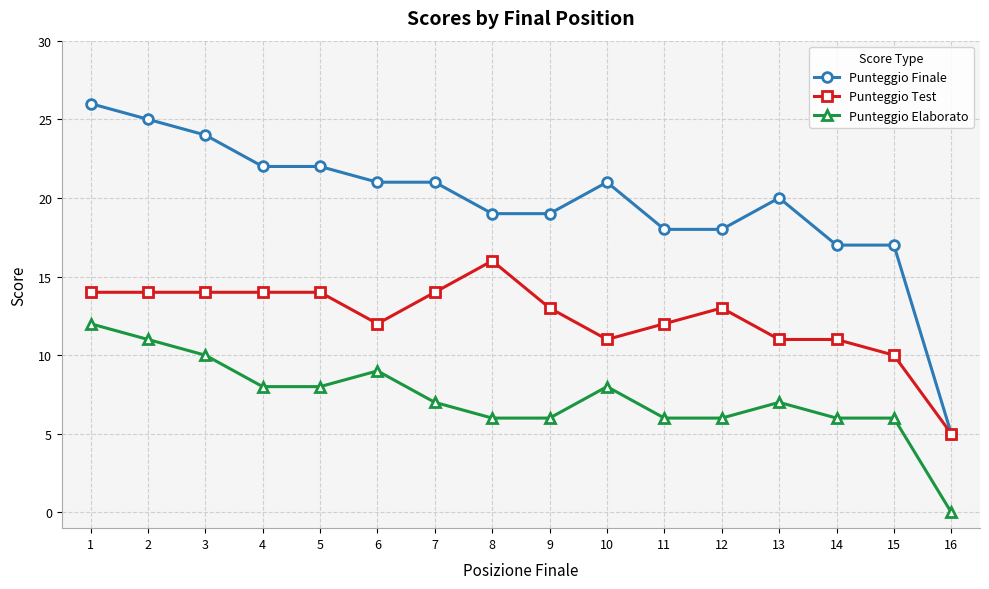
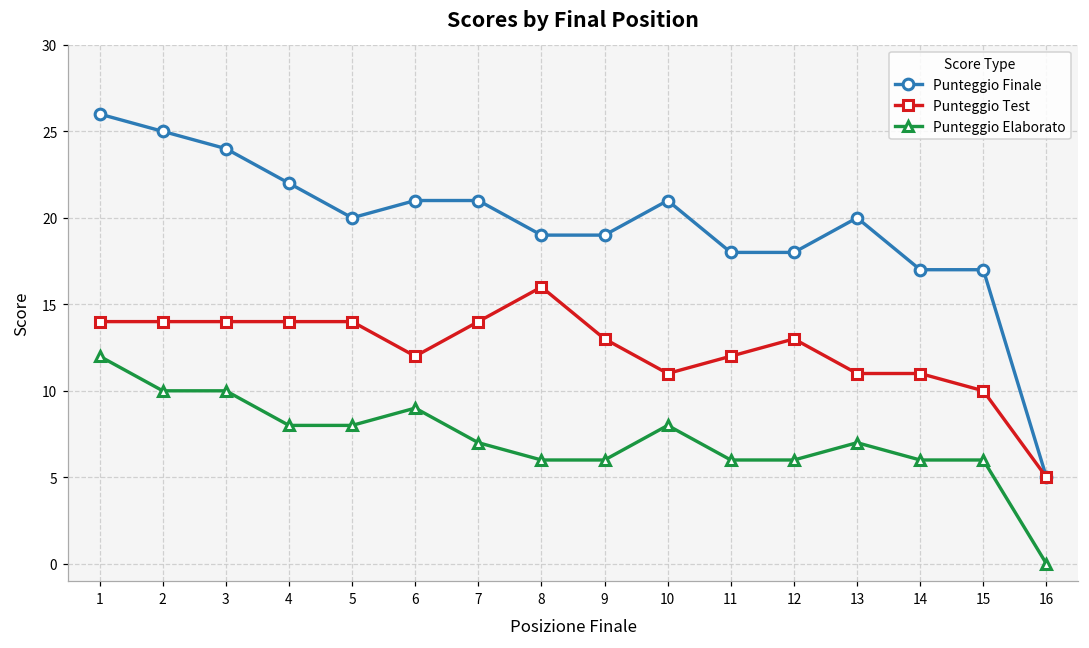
  {
    "Punteggio Finale": {
      "1": 26,
      "2": 25,
      "3": 24,
      "4": 22,
-     "5": 22,
+     "5": 20,
      "6": 21,
      "7": 21,
      "8": 19,
      "9": 19,
      "10": 21,
      "11": 18,
      "12": 18,
      "13": 20,
      "14": 17,
      "15": 17
    },
    "Punteggio Test": {
      "1": 14,
      "2": 14,
      "3": 14,
      "4": 14,
      "5": 14,
      "6": 12,
      "7": 14,
      "8": 16,
      "9": 13,
      "10": 11,
      "11": 12,
      "12": 13,
      "13": 11,
      "14": 11,
      "15": 10
    },
    "Punteggio Elaborato": {
      "1": 12,
-     "2": 11,
+     "2": 10,
      "3": 10,
      "4": 8,
      "5": 8,
      "6": 9,
      "7": 7,
      "8": 6,
      "9": 6,
      "10": 8,
      "11": 6,
      "12": 6,
      "13": 7,
      "14": 6,
      "15": 6,
      "16": 0
    }
  }
